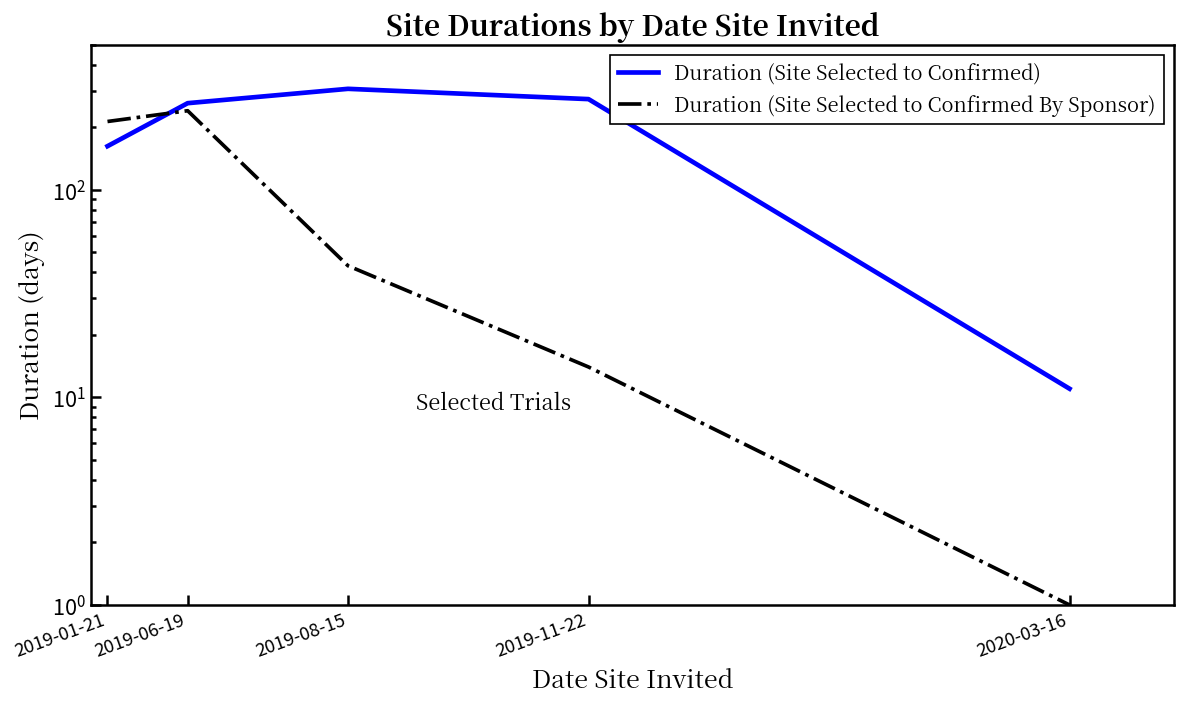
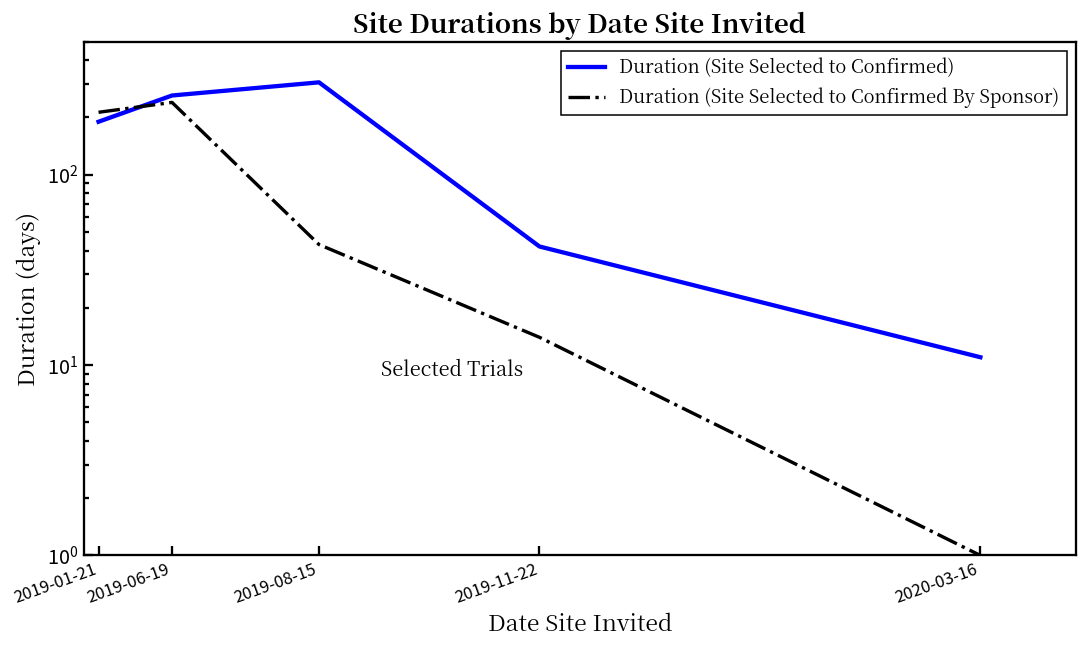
  {
    "Duration (Site Selected to Confirmed)": {
-     "2019-01-21": 160,
+     "2019-01-21": 190,
      "2019-06-19": 260,
      "2019-08-15": 310,
-     "2019-11-22": 270,
+     "2019-11-22": 42,
      "2020-03-16": 11
    },
    "Duration (Site Selected to Confirmed By Sponsor)": {
      "2019-01-21": 210,
      "2019-06-19": 240,
      "2019-08-15": 43,
      "2019-11-22": 14,
      "2020-03-16": 1
    }
  }
